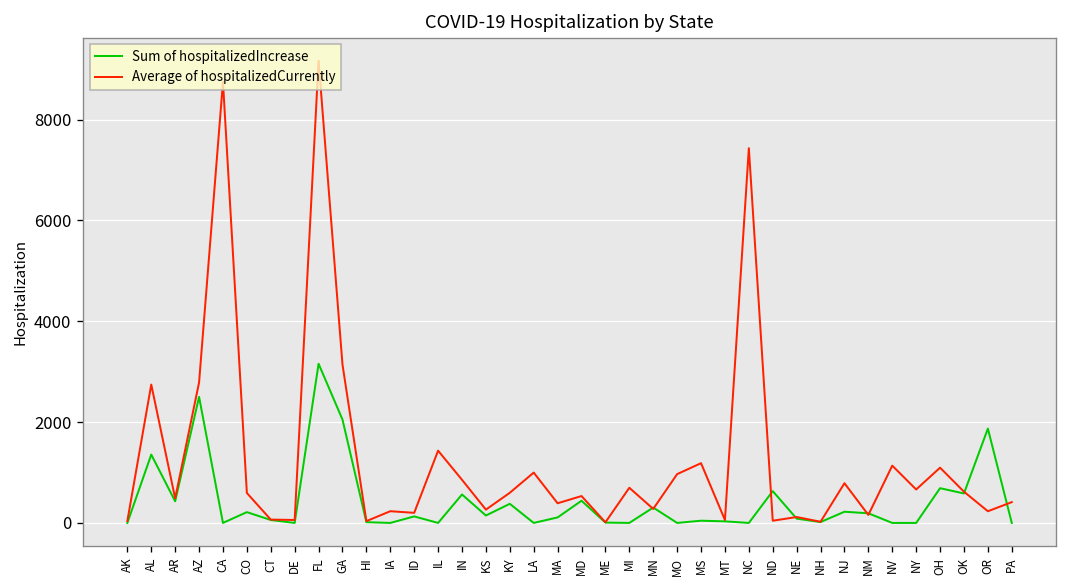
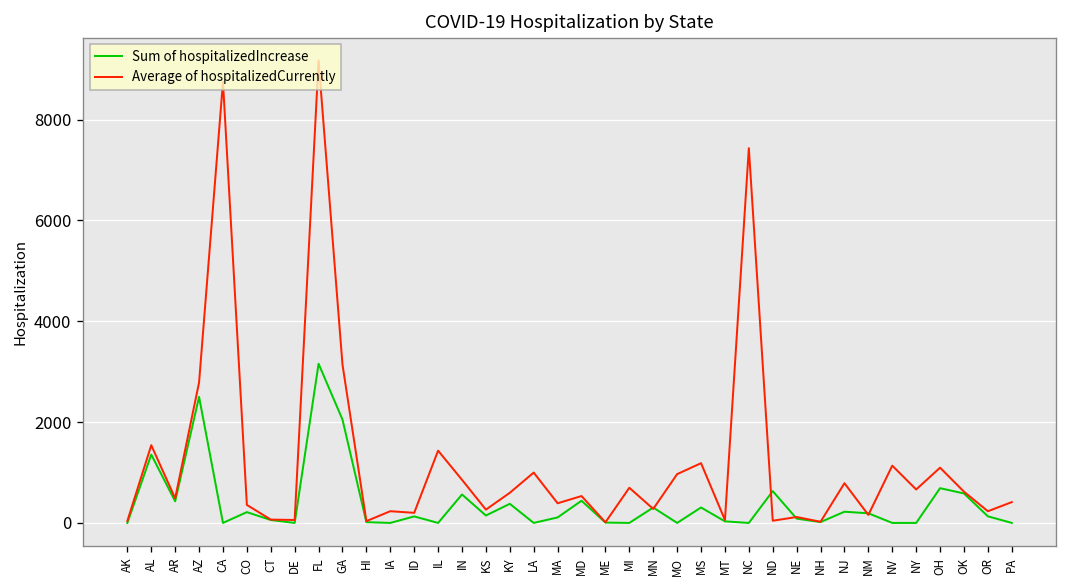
  {
    "Sum of hospitalizedIncrease": {
      "AL": 1400,
      "AZ": 2500,
      "CA": 0,
      "CO": 200,
      "FL": 3200,
      "GA": 2100,
      "IA": 0,
      "ID": 100,
      "IL": 0,
      "IN": 600,
      "KS": 100,
      "KY": 400,
      "LA": 0,
      "MA": 100,
      "MD": 400,
      "MI": 0,
      "MO": 0,
-     "MS": 0,
+     "MS": 300,
      "NC": 0,
      "ND": 600,
      "NJ": 200,
      "NV": 0,
      "NY": 0,
      "OH": 700,
-     "OR": 1900,
+     "OR": 100,
      "PA": 0
    },
    "Average of hospitalizedCurrently": {
-     "AL": 2700,
+     "AL": 1500,
      "AZ": 2800,
-     "CO": 600,
+     "CO": 400,
      "GA": 3100,
      "IA": 200,
      "ID": 200,
      "IL": 1400,
      "IN": 900,
      "KS": 300,
      "KY": 600,
      "LA": 1000,
      "MA": 400,
      "MD": 500,
      "MI": 700,
      "MO": 1000,
      "MS": 1200,
      "NC": 7400,
      "ND": 0,
      "NJ": 800,
      "NV": 1100,
      "NY": 700,
      "OH": 1100,
      "OR": 200,
      "PA": 400
    }
  }
